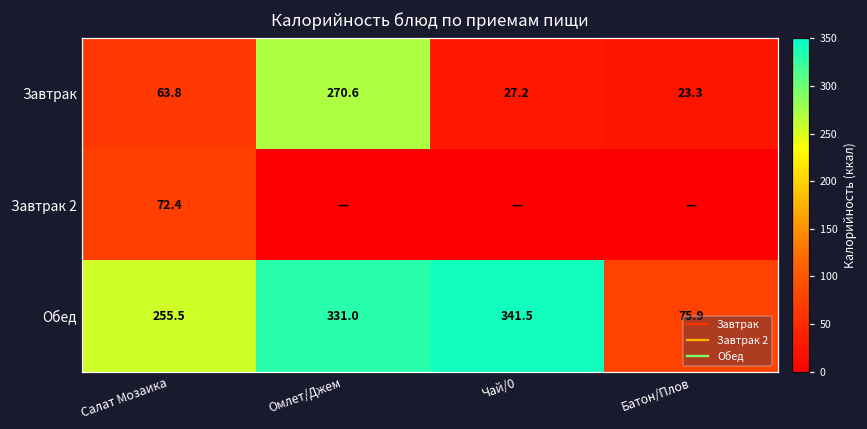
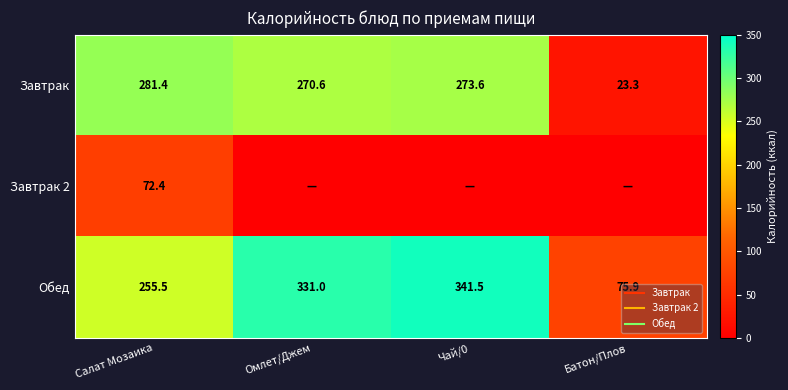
  {
    "Завтрак": {
-     "Салат Мозаика": 63.8,
+     "Салат Мозаика": 281.4,
      "Омлет/Джем": 270.6,
-     "Чай/0": 27.2,
+     "Чай/0": 273.6,
      "Батон/Плов": 23.3
    },
    "Завтрак 2": {
      "Салат Мозаика": 72.4
    },
    "Обед": {
      "Салат Мозаика": 255.5,
      "Омлет/Джем": 331.0,
      "Чай/0": 341.5
    }
  }
